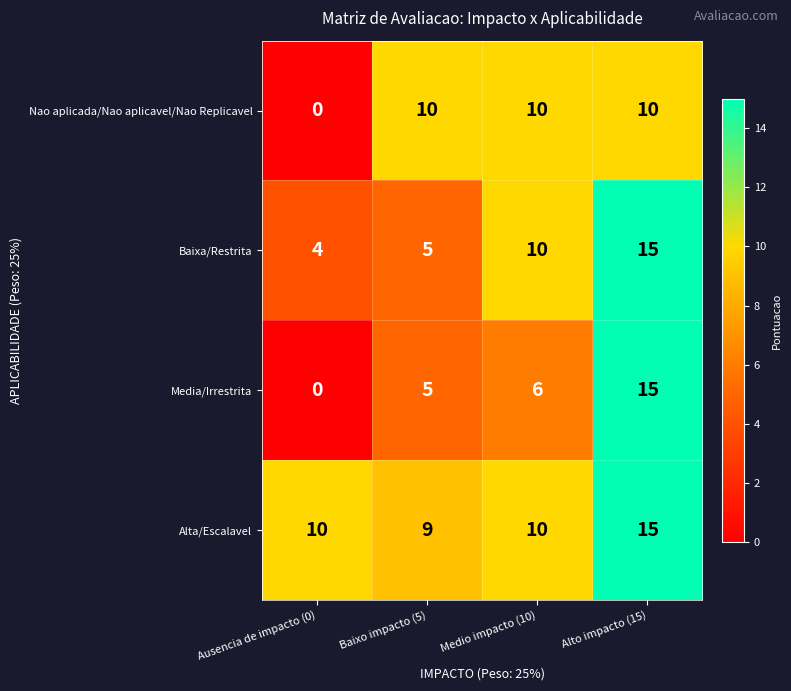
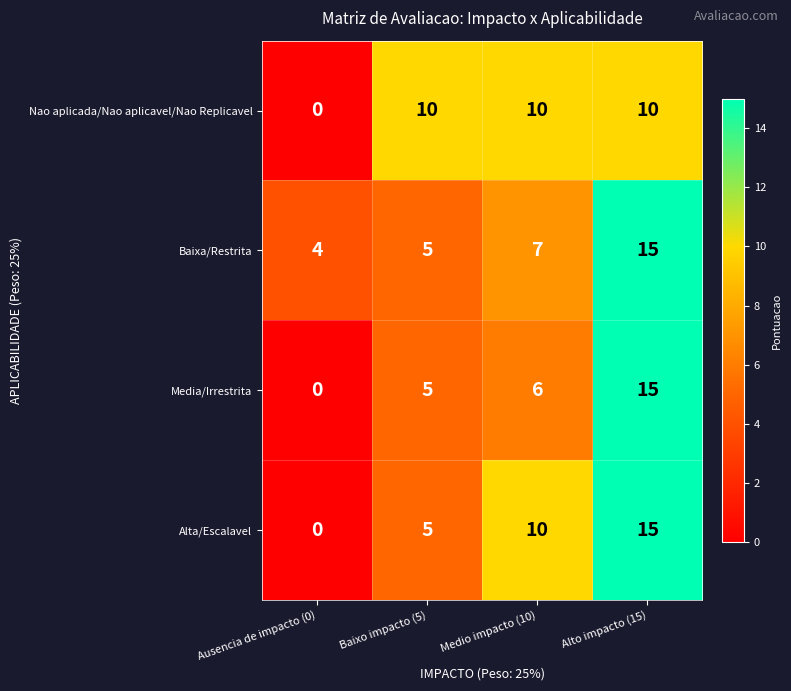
  {
    "Nao aplicada/Nao aplicavel/Nao Replicavel": {
      "Ausencia de impacto (0)": 0,
      "Baixo impacto (5)": 10,
      "Medio impacto (10)": 10,
      "Alto impacto (15)": 10
    },
    "Baixa/Restrita": {
      "Ausencia de impacto (0)": 4,
      "Baixo impacto (5)": 5,
-     "Medio impacto (10)": 10,
+     "Medio impacto (10)": 7,
      "Alto impacto (15)": 15
    },
    "Media/Irrestrita": {
      "Ausencia de impacto (0)": 0,
      "Baixo impacto (5)": 5,
      "Medio impacto (10)": 6,
      "Alto impacto (15)": 15
    },
    "Alta/Escalavel": {
-     "Ausencia de impacto (0)": 10,
-     "Baixo impacto (5)": 9,
+     "Ausencia de impacto (0)": 0,
+     "Baixo impacto (5)": 5,
      "Medio impacto (10)": 10,
      "Alto impacto (15)": 15
    }
  }
